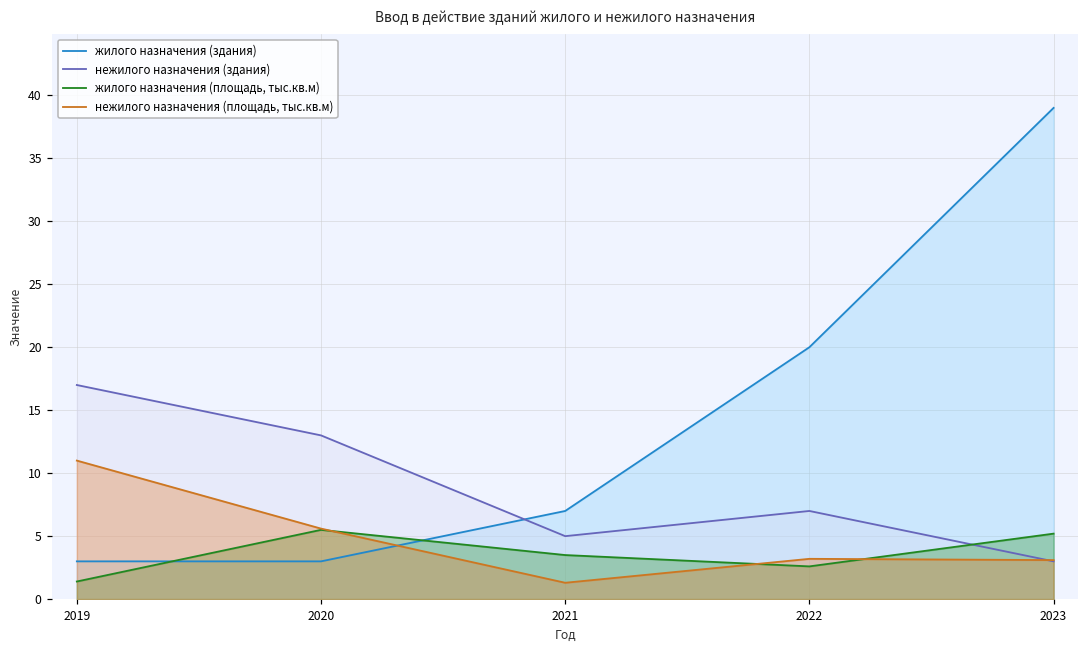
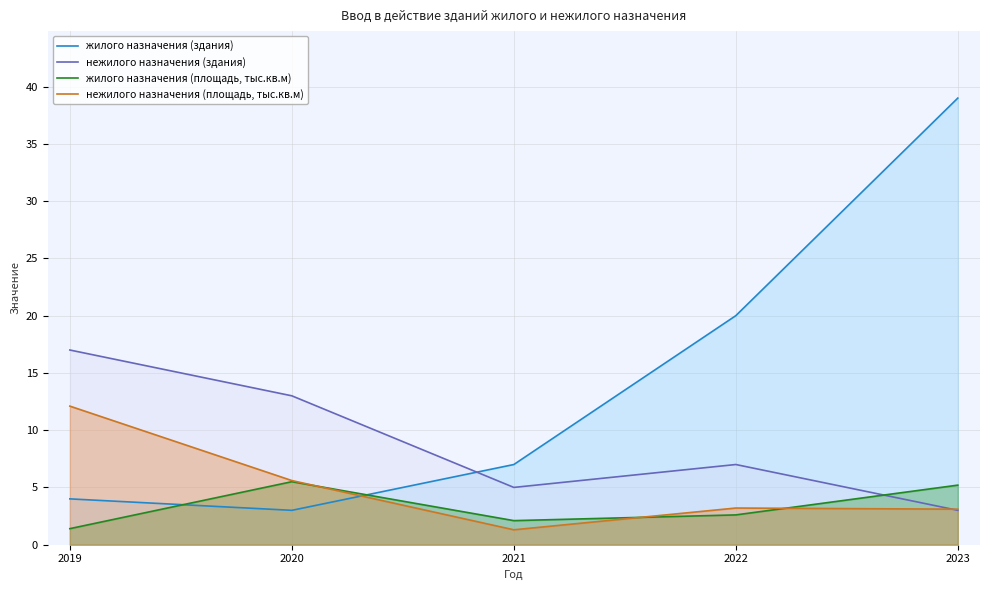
  {
    "жилого назначения (здания)": {
-     "2019": 3,
+     "2019": 4,
      "2020": 3,
      "2021": 7,
      "2022": 20,
      "2023": 39
    },
    "нежилого назначения (здания)": {
      "2019": 17.0,
      "2020": 13.0,
      "2021": 5.0,
      "2022": 7.0
    },
    "жилого назначения (площадь, тыс.кв.м)": {
      "2019": 1.4,
-     "2021": 3.5,
+     "2021": 2.1,
      "2022": 2.6,
      "2023": 5.2
    },
    "нежилого назначения (площадь, тыс.кв.м)": {
-     "2019": 11.0,
+     "2019": 12.1,
      "2021": 1.3,
      "2022": 3.2
    }
  }
